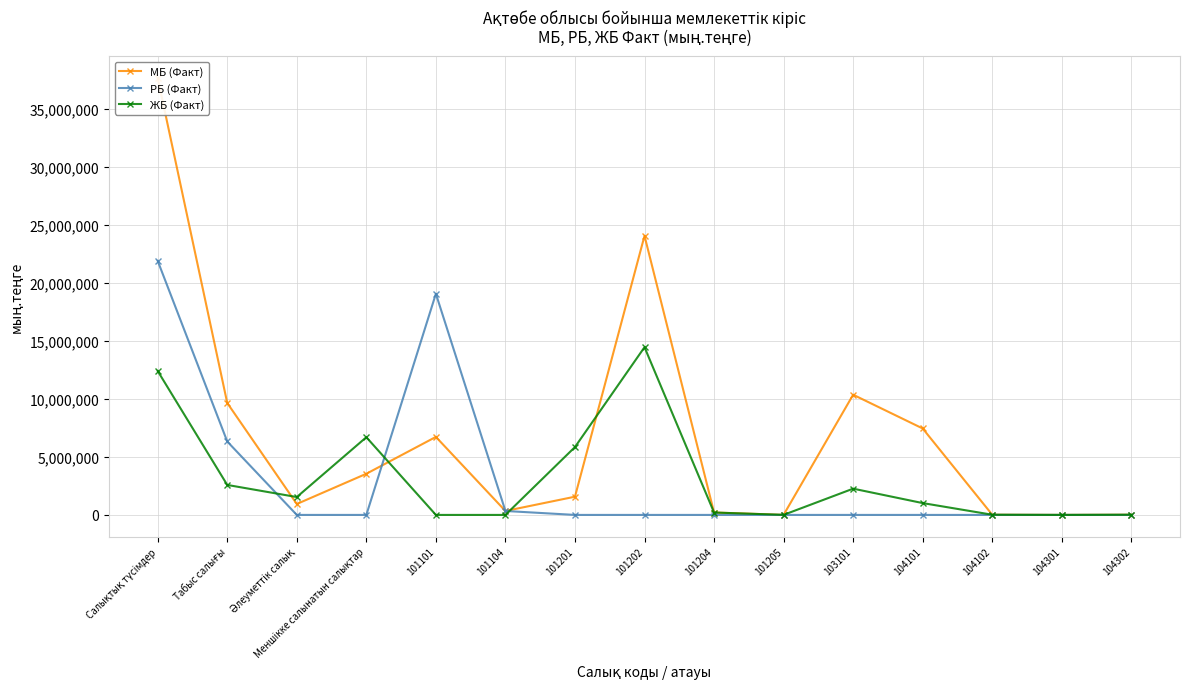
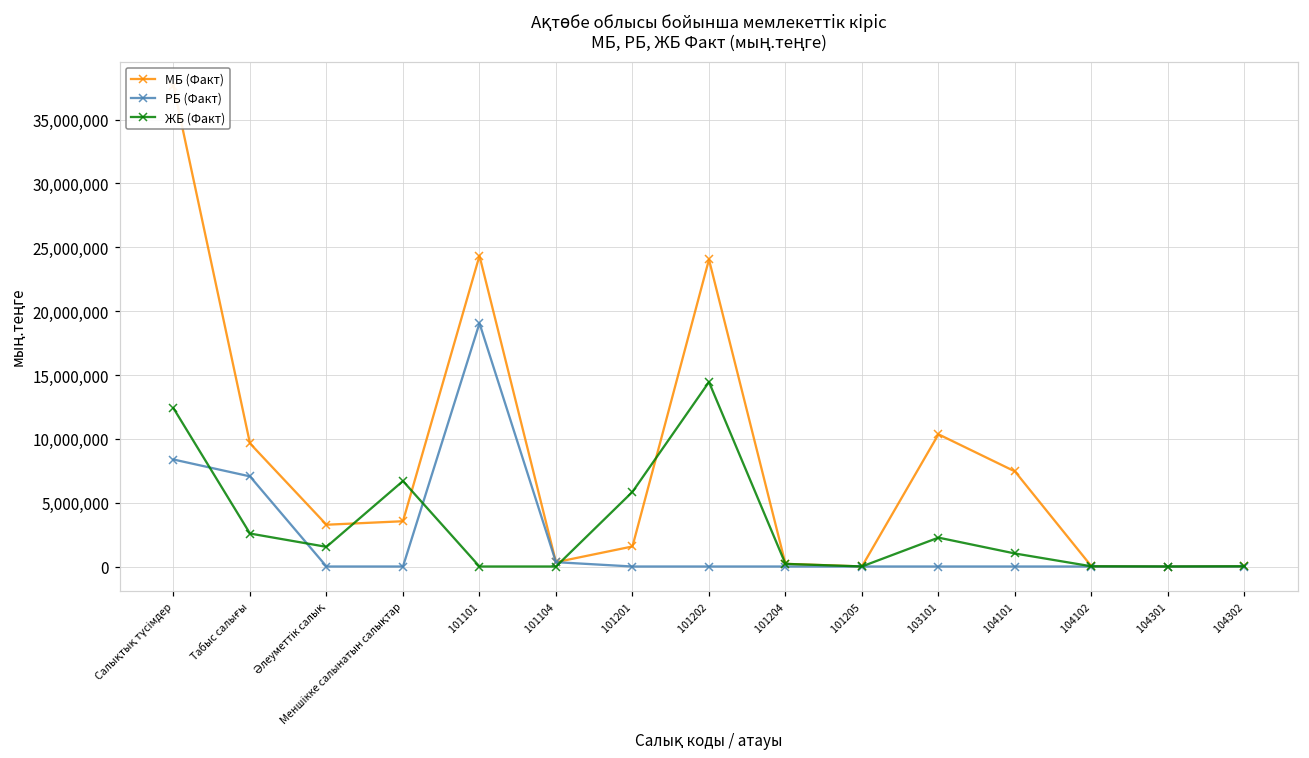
  {
    "МБ (Факт)": {
      "Табыс салығы": "9,600,000",
-     "Әлеуметтік салық": "900,000",
+     "Әлеуметтік салық": "3,300,000",
      "Меншікке салынатын салықтар": "3,500,000",
-     "101101": "6,700,000",
+     "101101": "24,300,000",
      "101201": "1,600,000",
      "101202": "24,000,000",
      "103101": "10,400,000",
      "104101": "7,400,000"
    },
    "РБ (Факт)": {
-     "Салықтық түсімдер": "21,900,000",
-     "Табыс салығы": "6,300,000",
+     "Салықтық түсімдер": "8,400,000",
+     "Табыс салығы": "7,100,000",
      "Әлеуметтік салық": "0",
      "Меншікке салынатын салықтар": "0",
      "101101": "19,100,000",
      "101201": "0",
      "101202": "0",
      "103101": "0",
      "104101": "0"
    },
    "ЖБ (Факт)": {
      "Салықтық түсімдер": "12,400,000",
      "Табыс салығы": "2,600,000",
      "Әлеуметтік салық": "1,500,000",
      "Меншікке салынатын салықтар": "6,700,000",
      "101101": "0",
      "101104": "0",
      "101201": "5,800,000",
      "101202": "14,400,000",
      "103101": "2,300,000",
      "104101": "1,000,000"
    }
  }
